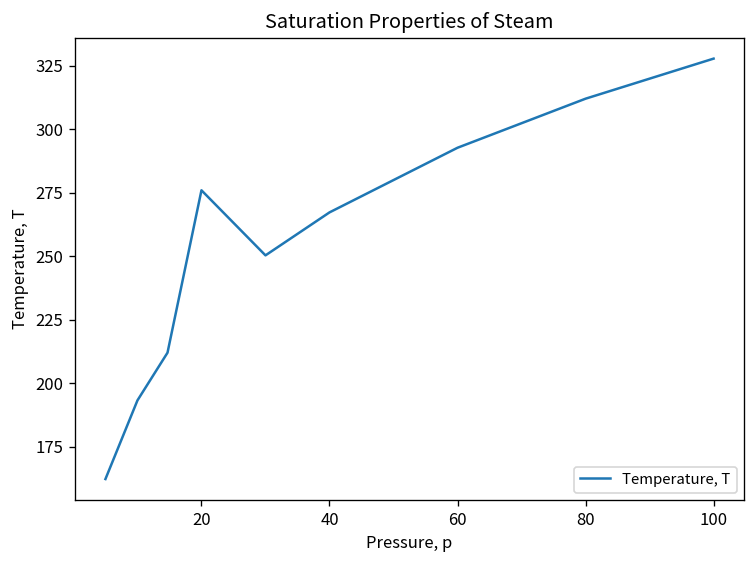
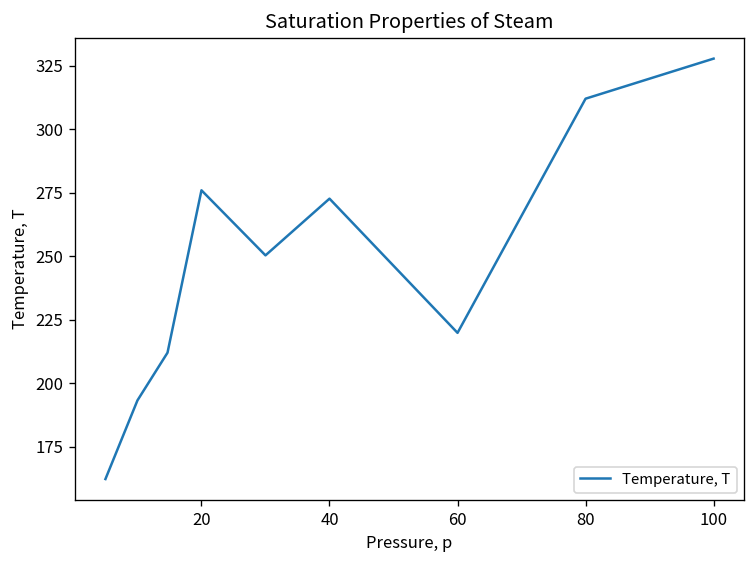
  {
    "20": 276,
-   "40": 267,
-   "60": 293,
+   "40": 273,
+   "60": 220,
    "80": 312,
    "100": 328
  }
